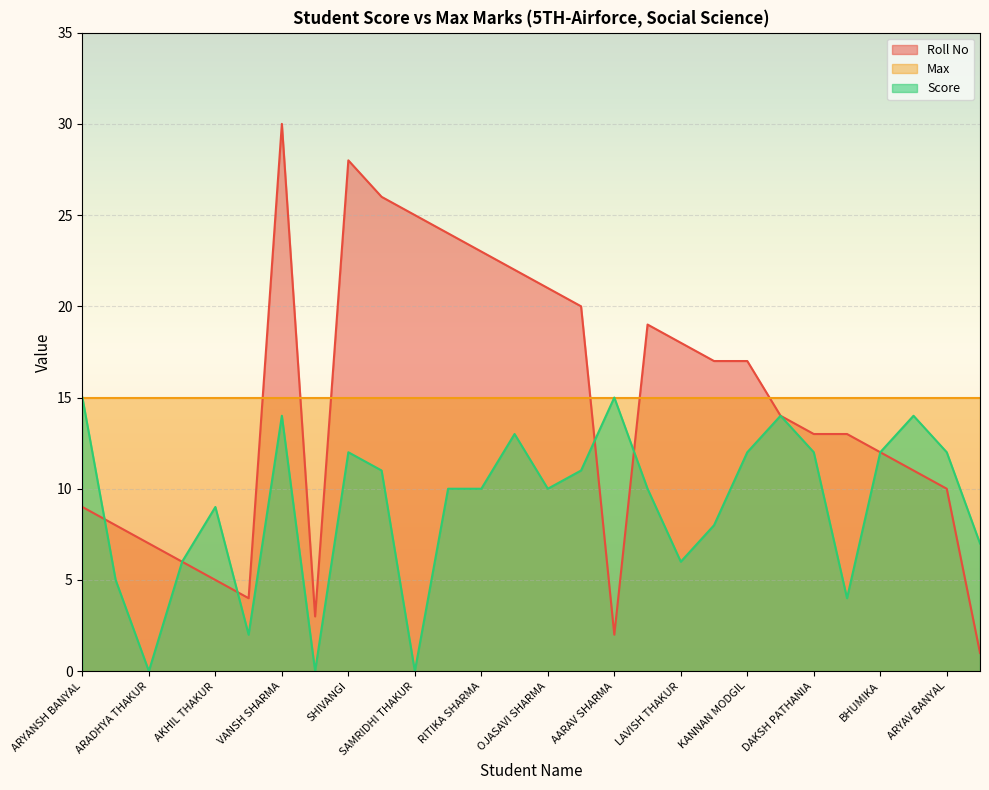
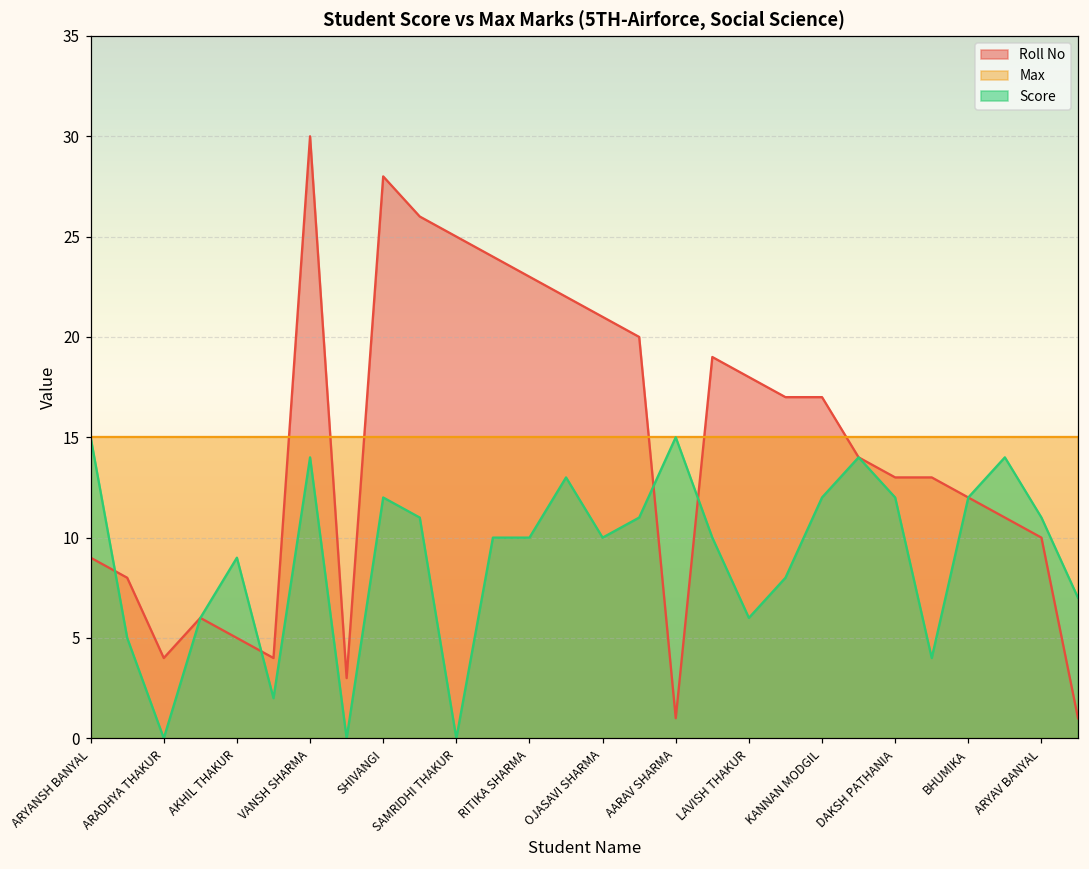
  {
    "Roll No": {
      "ARYANSH BANYAL": 9,
-     "ARADHYA THAKUR": 7,
+     "ARADHYA THAKUR": 4,
      "AKHIL THAKUR": 5,
      "VANSH SHARMA": 30,
      "SHIVANGI": 28,
      "SAMRIDHI THAKUR": 25,
      "RITIKA SHARMA": 23,
      "OJASAVI SHARMA": 21,
-     "AARAV SHARMA": 2,
+     "AARAV SHARMA": 1,
      "LAVISH THAKUR": 18,
      "KANNAN MODGIL": 17,
      "DAKSH PATHANIA": 13,
      "ARYAV BANYAL": 10
    },
    "Max": {
      "ARADHYA THAKUR": 15,
      "AKHIL THAKUR": 15,
      "VANSH SHARMA": 15,
      "SHIVANGI": 15,
      "SAMRIDHI THAKUR": 15,
      "RITIKA SHARMA": 15,
      "OJASAVI SHARMA": 15,
      "LAVISH THAKUR": 15,
      "KANNAN MODGIL": 15,
      "DAKSH PATHANIA": 15,
      "BHUMIKA": 15,
      "ARYAV BANYAL": 15
    },
    "Score": {
      "ARADHYA THAKUR": 0,
      "AKHIL THAKUR": 9,
      "VANSH SHARMA": 14,
      "SHIVANGI": 12,
      "SAMRIDHI THAKUR": 0,
      "RITIKA SHARMA": 10,
      "OJASAVI SHARMA": 10,
      "LAVISH THAKUR": 6,
      "KANNAN MODGIL": 12,
      "DAKSH PATHANIA": 12,
-     "ARYAV BANYAL": 12
+     "ARYAV BANYAL": 11
    }
  }
